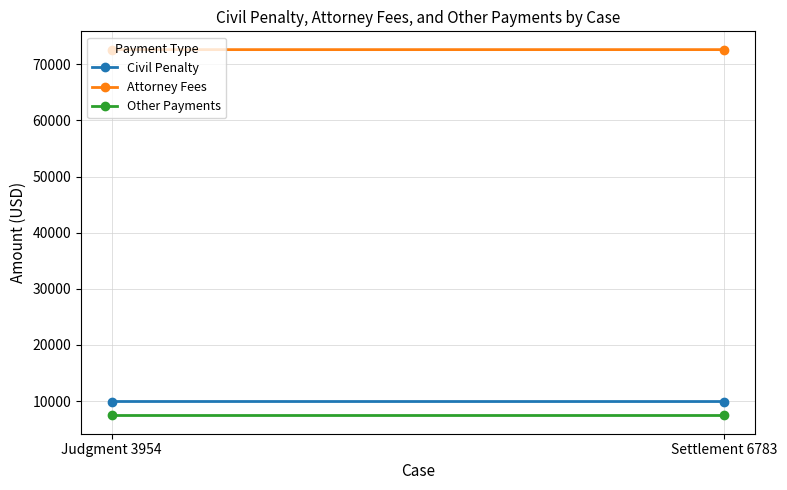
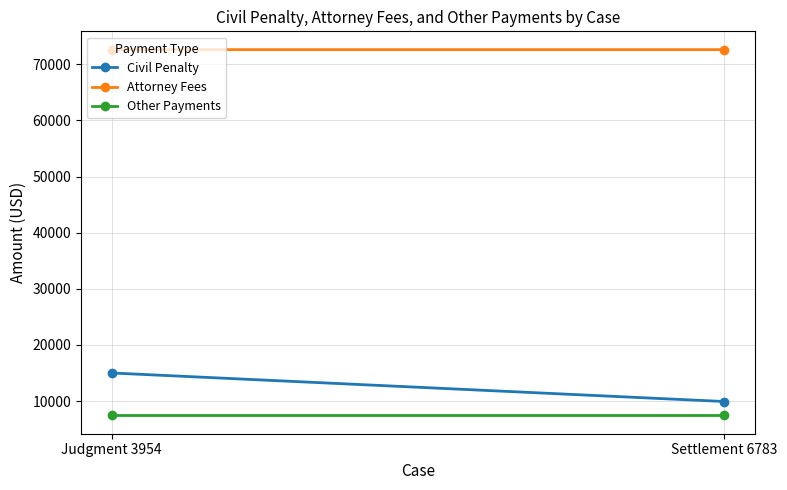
  {
    "Civil Penalty": {
-     "Judgment 3954": 10000,
+     "Judgment 3954": 15000,
      "Settlement 6783": 10000
    },
    "Attorney Fees": {
      "Settlement 6783": 73000
    },
    "Other Payments": {
      "Judgment 3954": 7000,
      "Settlement 6783": 7000
    }
  }
